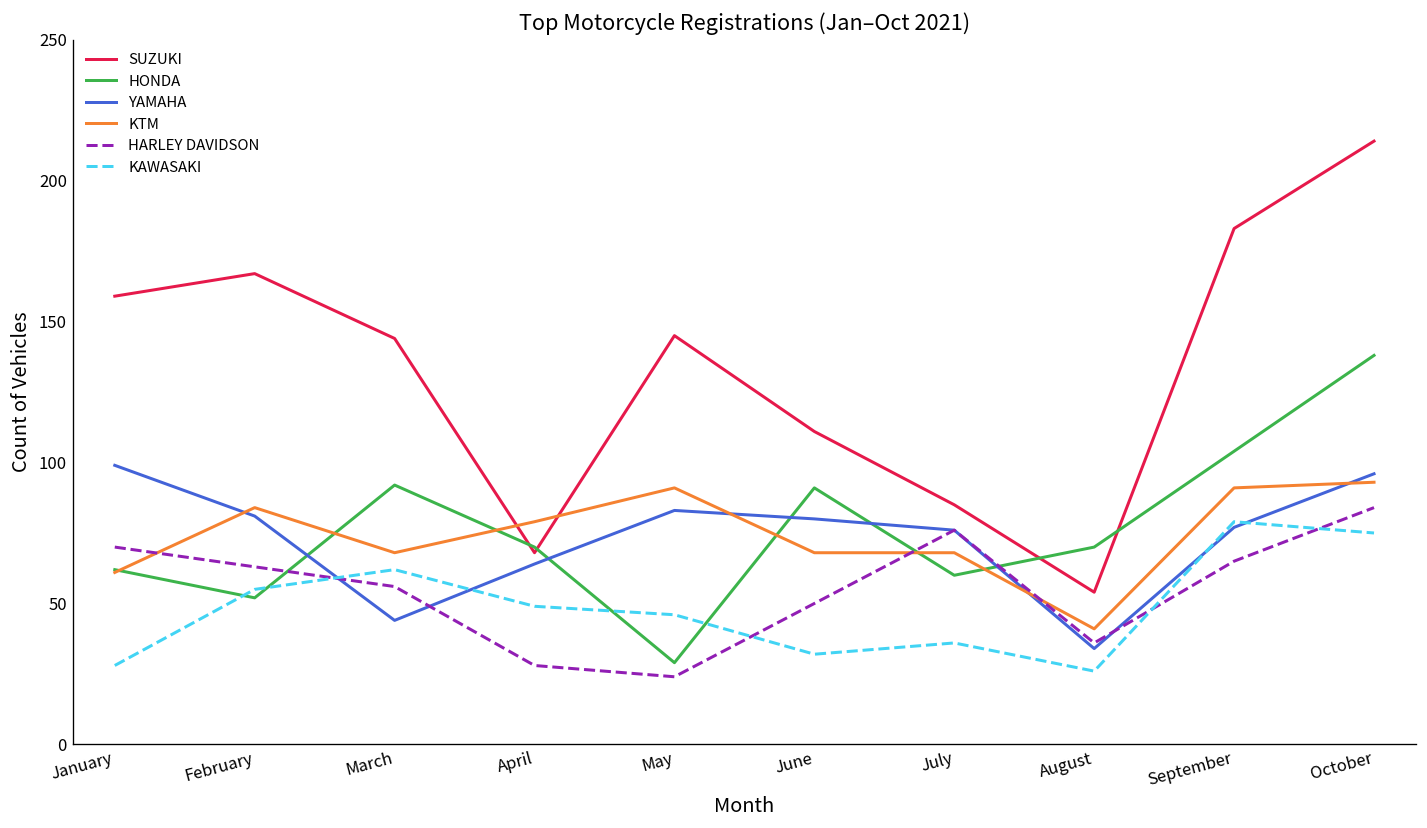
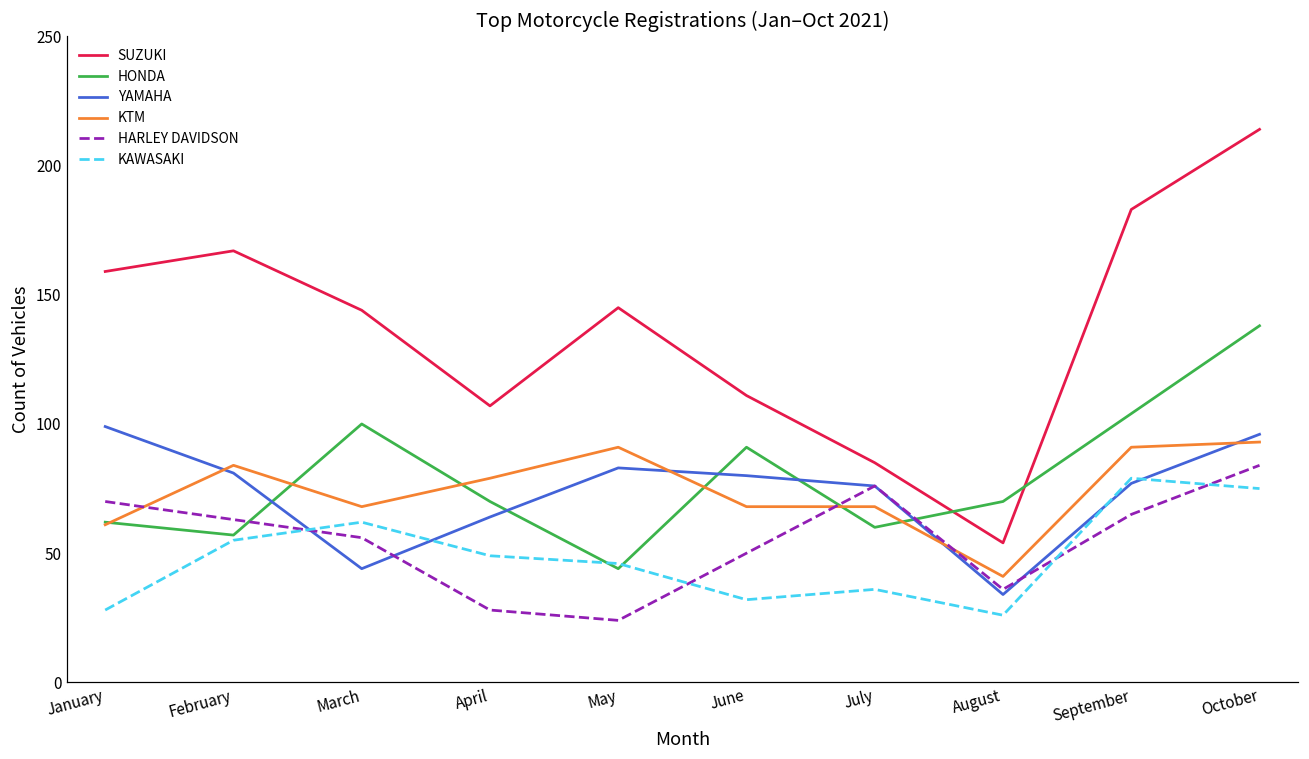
  {
    "SUZUKI": {
      "January": 159,
      "February": 167,
      "March": 144,
-     "April": 68,
+     "April": 107,
      "May": 145,
      "June": 111,
      "July": 85,
      "August": 54,
      "September": 183,
      "October": 214
    },
    "HONDA": {
-     "February": 52,
-     "March": 92,
+     "February": 57,
+     "March": 100,
      "April": 70,
-     "May": 29,
+     "May": 44,
      "June": 91,
      "July": 60,
      "August": 70,
      "September": 104,
      "October": 138
    },
    "YAMAHA": {
      "January": 99,
      "February": 81,
      "March": 44,
      "April": 64,
      "May": 83,
      "June": 80,
      "August": 34,
      "September": 77,
      "October": 96
    },
    "KTM": {
      "February": 84,
      "March": 68,
      "April": 79,
      "May": 91,
      "June": 68,
      "July": 68,
      "August": 41,
      "September": 91,
      "October": 93
    },
    "HARLEY DAVIDSON": {
      "January": 70,
      "February": 63,
      "March": 56,
      "April": 28,
      "May": 24,
      "June": 50,
      "August": 36,
      "September": 65,
      "October": 84
    },
    "KAWASAKI": {
      "January": 28,
      "February": 55,
      "March": 62,
      "April": 49,
      "May": 46,
      "June": 32,
      "July": 36,
      "August": 26,
      "September": 79,
      "October": 75
    }
  }
